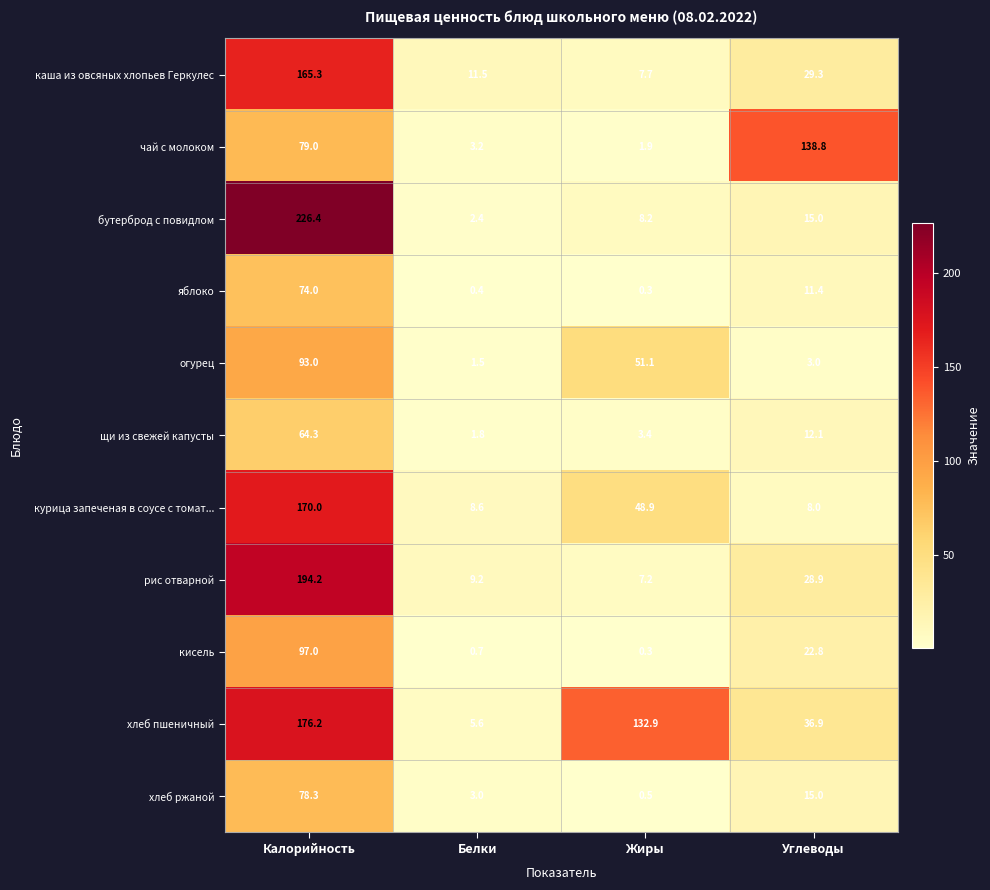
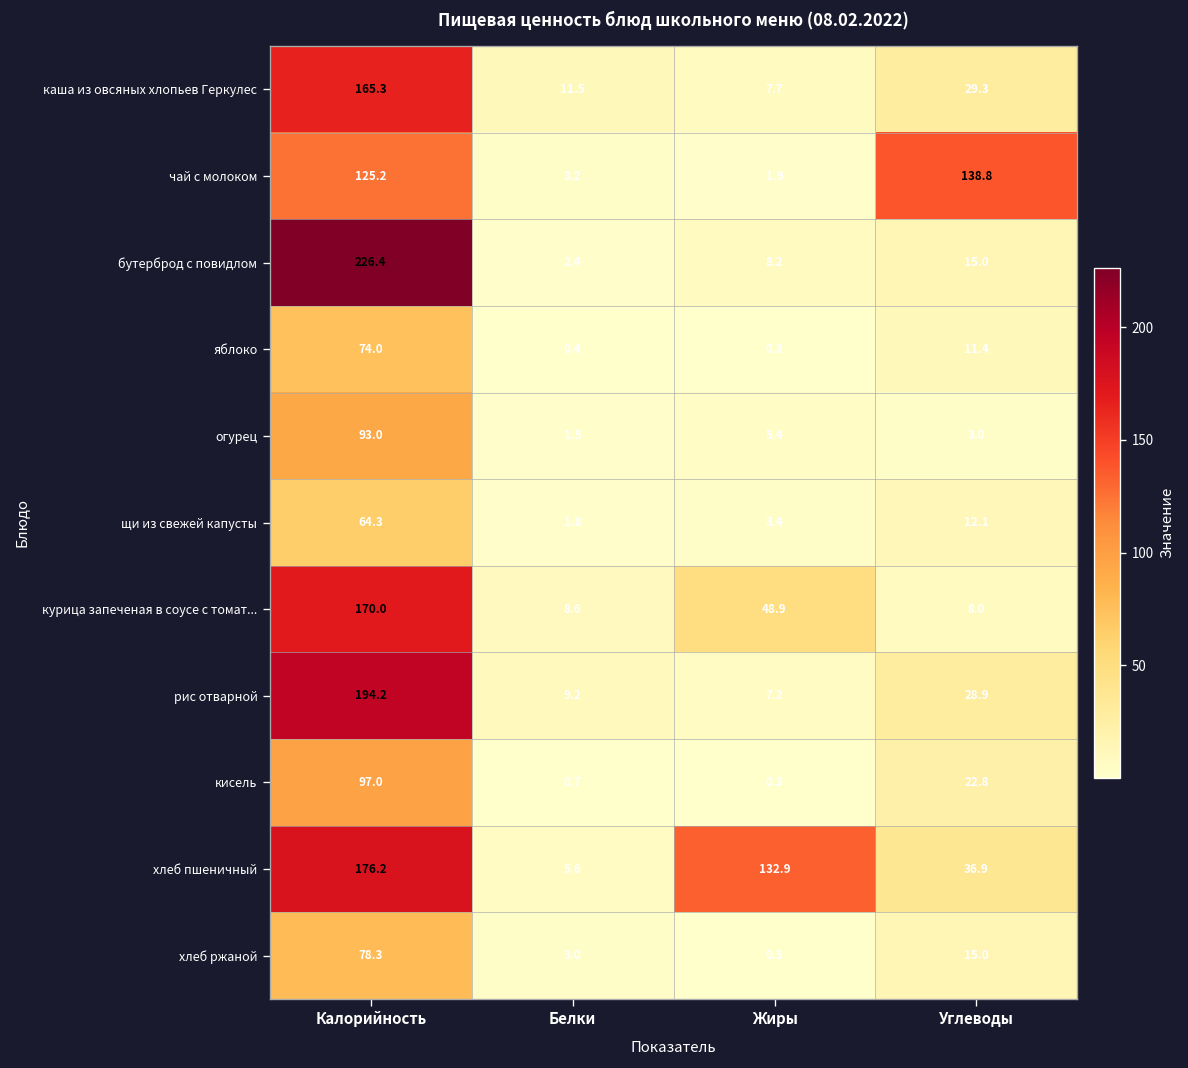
  {
    "каша из овсяных хлопьев Геркулес": {
      "Калорийность": 165.3,
      "Белки": 11.5,
      "Жиры": 7.7,
      "Углеводы": 29.3
    },
    "чай с молоком": {
-     "Калорийность": 79.0,
+     "Калорийность": 125.2,
      "Белки": 3.2,
      "Жиры": 1.9,
      "Углеводы": 138.8
    },
    "бутерброд с повидлом": {
      "Калорийность": 226.4,
      "Белки": 2.4,
      "Жиры": 8.2,
      "Углеводы": 15.0
    },
    "яблоко": {
      "Калорийность": 74.0,
      "Белки": 0.4,
      "Жиры": 0.3,
      "Углеводы": 11.4
    },
    "огурец": {
      "Калорийность": 93.0,
      "Белки": 1.5,
-     "Жиры": 51.1,
+     "Жиры": 5.4,
      "Углеводы": 3.0
    },
    "щи из свежей капусты": {
      "Калорийность": 64.3,
      "Белки": 1.8,
      "Жиры": 3.4,
      "Углеводы": 12.1
    },
    "курица запеченая в соусе с томат...": {
      "Калорийность": 170.0,
      "Белки": 8.6,
      "Жиры": 48.9,
      "Углеводы": 8.0
    },
    "рис отварной": {
      "Калорийность": 194.2,
      "Белки": 9.2,
      "Жиры": 7.2,
      "Углеводы": 28.9
    },
    "кисель": {
      "Калорийность": 97.0,
      "Белки": 0.7,
      "Жиры": 0.3,
      "Углеводы": 22.8
    },
    "хлеб пшеничный": {
      "Калорийность": 176.2,
      "Белки": 5.6,
      "Жиры": 132.9,
      "Углеводы": 36.9
    },
    "хлеб ржаной": {
      "Калорийность": 78.3,
      "Белки": 3.0,
      "Жиры": 0.5,
      "Углеводы": 15.0
    }
  }
